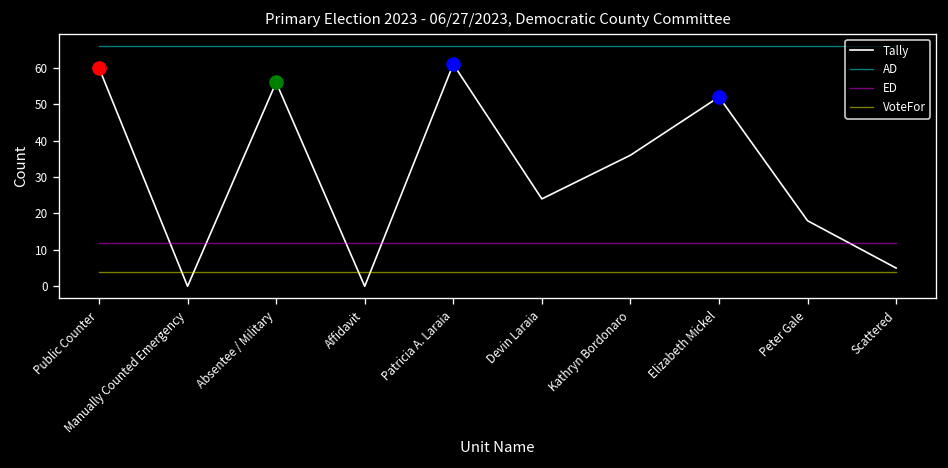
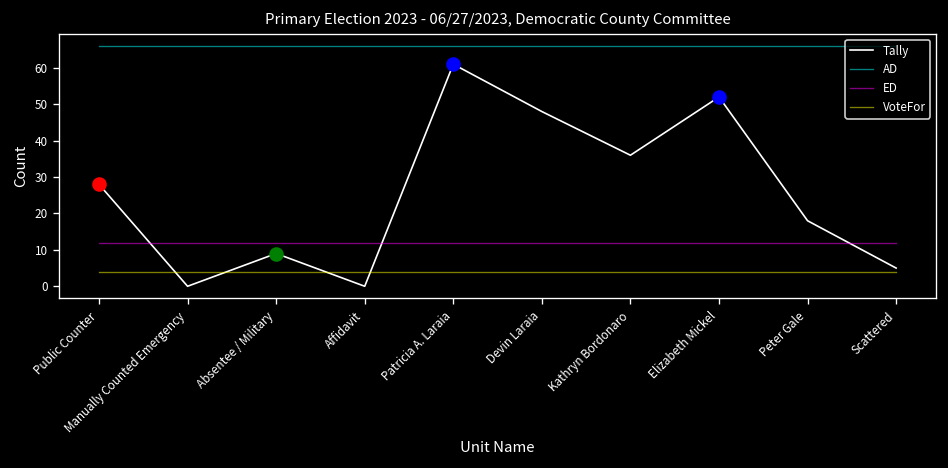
  {
    "Tally": {
-     "Public Counter": 60,
+     "Public Counter": 28,
      "Manually Counted Emergency": 0,
-     "Absentee / Military": 56,
+     "Absentee / Military": 9,
      "Affidavit": 0,
-     "Devin Laraia": 24,
+     "Devin Laraia": 48,
      "Kathryn Bordonaro": 36,
      "Peter Gale": 18,
      "Scattered": 5
    },
    "AD": {
      "Public Counter": 66,
      "Manually Counted Emergency": 66,
      "Absentee / Military": 66,
      "Affidavit": 66,
      "Patricia A. Laraia": 66,
      "Devin Laraia": 66,
      "Kathryn Bordonaro": 66,
      "Elizabeth Mickel": 66,
      "Peter Gale": 66
    },
    "ED": {
      "Public Counter": 12,
      "Manually Counted Emergency": 12,
      "Absentee / Military": 12,
      "Affidavit": 12,
      "Patricia A. Laraia": 12,
      "Devin Laraia": 12,
      "Kathryn Bordonaro": 12,
      "Elizabeth Mickel": 12,
      "Peter Gale": 12,
      "Scattered": 12
    },
    "VoteFor": {
      "Public Counter": 4,
      "Manually Counted Emergency": 4,
      "Absentee / Military": 4,
      "Affidavit": 4,
      "Patricia A. Laraia": 4,
      "Devin Laraia": 4,
      "Kathryn Bordonaro": 4,
      "Elizabeth Mickel": 4,
      "Peter Gale": 4,
      "Scattered": 4
    }
  }
